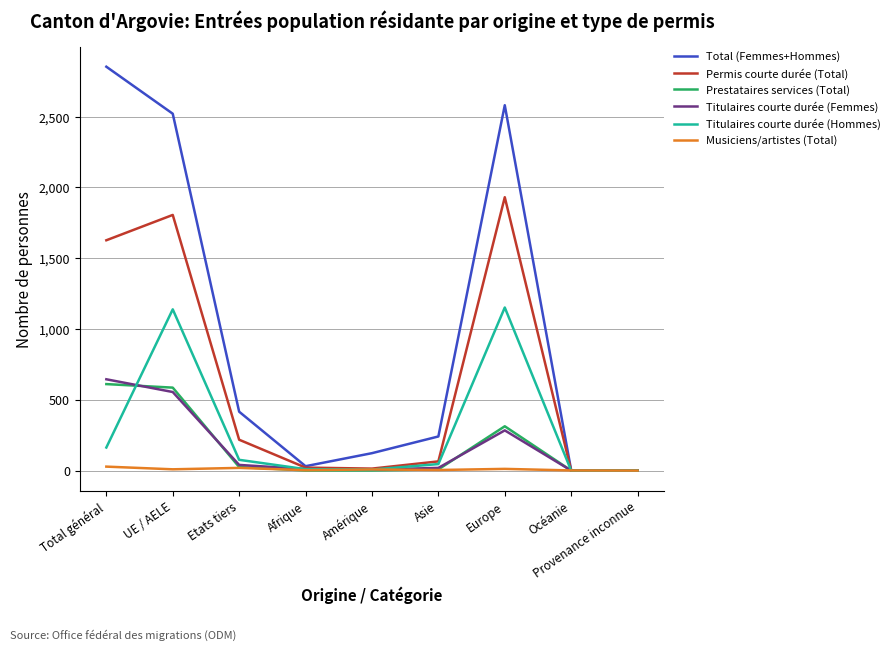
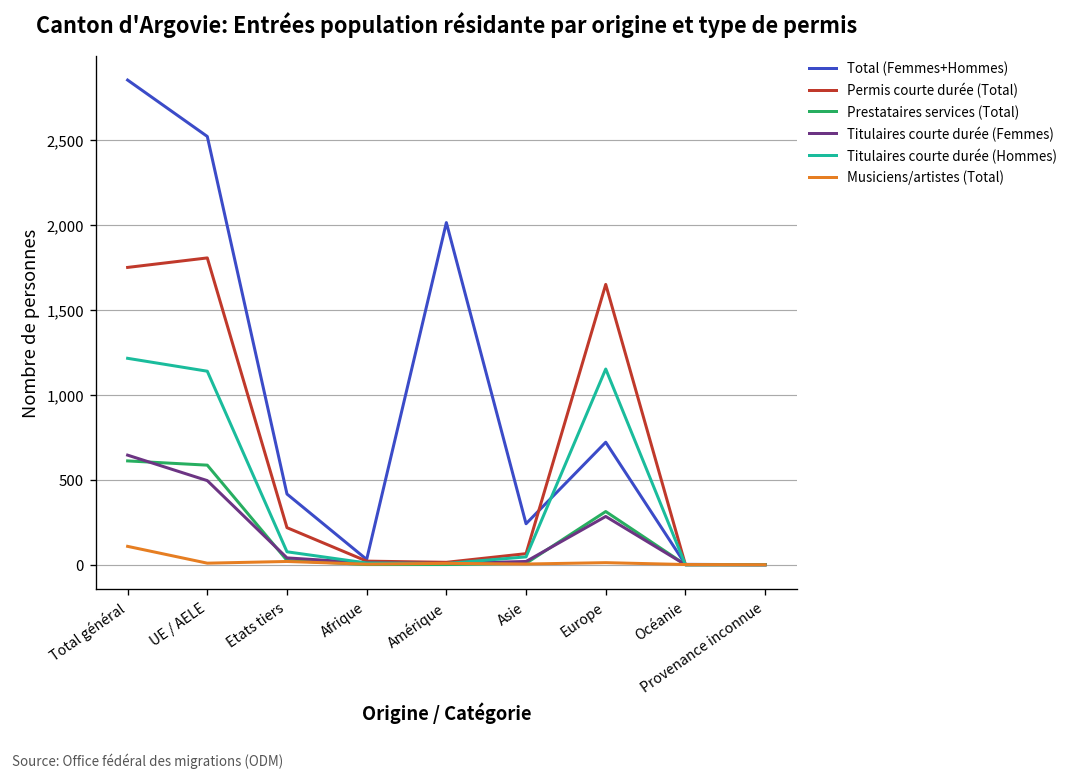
  {
    "Total (Femmes+Hommes)": {
      "Total général": "2,850",
      "UE / AELE": "2,520",
      "Etats tiers": "420",
-     "Amérique": "120",
+     "Amérique": "2,010",
      "Asie": "240",
-     "Europe": "2,580"
+     "Europe": "720"
    },
    "Permis courte durée (Total)": {
-     "Total général": "1,630",
+     "Total général": "1,750",
      "UE / AELE": "1,810",
      "Etats tiers": "220",
      "Asie": "70",
-     "Europe": "1,930"
+     "Europe": "1,650"
    },
    "Prestataires services (Total)": {
      "Total général": "610",
      "UE / AELE": "590",
      "Europe": "310"
    },
    "Titulaires courte durée (Femmes)": {
      "Total général": "650",
-     "UE / AELE": "560",
+     "UE / AELE": "500",
      "Europe": "280"
    },
    "Titulaires courte durée (Hommes)": {
-     "Total général": "160",
+     "Total général": "1,220",
      "UE / AELE": "1,140",
      "Etats tiers": "80",
      "Asie": "50",
      "Europe": "1,150"
    },
    "Musiciens/artistes (Total)": {
-     "Total général": "30",
+     "Total général": "110",
      "UE / AELE": "10",
      "Europe": "10"
    }
  }
